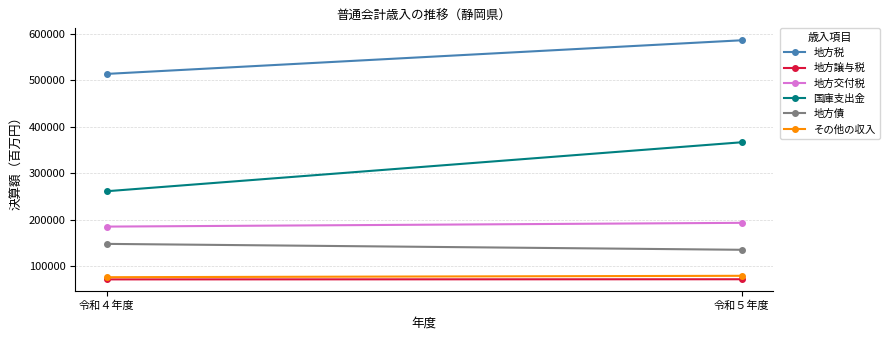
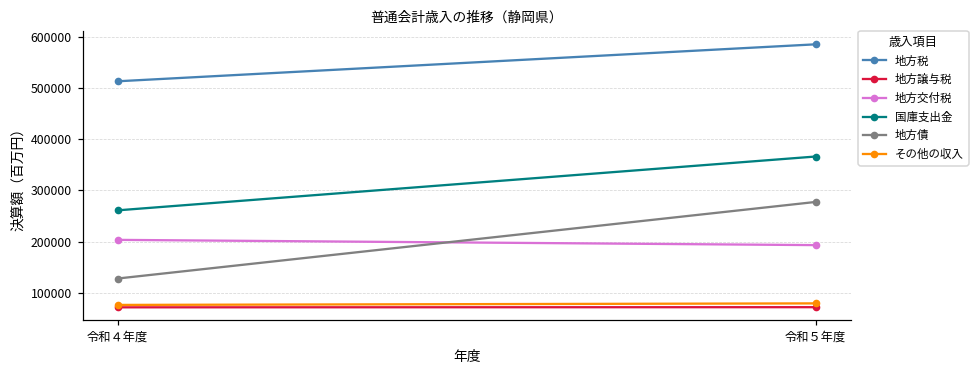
  {
    "地方税": {
      "令和４年度": 510000,
      "令和５年度": 590000
    },
    "地方譲与税": {
      "令和５年度": 70000
    },
    "地方交付税": {
-     "令和４年度": 180000,
+     "令和４年度": 200000,
      "令和５年度": 190000
    },
    "国庫支出金": {
      "令和４年度": 260000,
      "令和５年度": 370000
    },
    "地方債": {
-     "令和４年度": 150000,
-     "令和５年度": 130000
+     "令和４年度": 130000,
+     "令和５年度": 280000
    },
    "その他の収入": {
      "令和５年度": 80000
    }
  }
